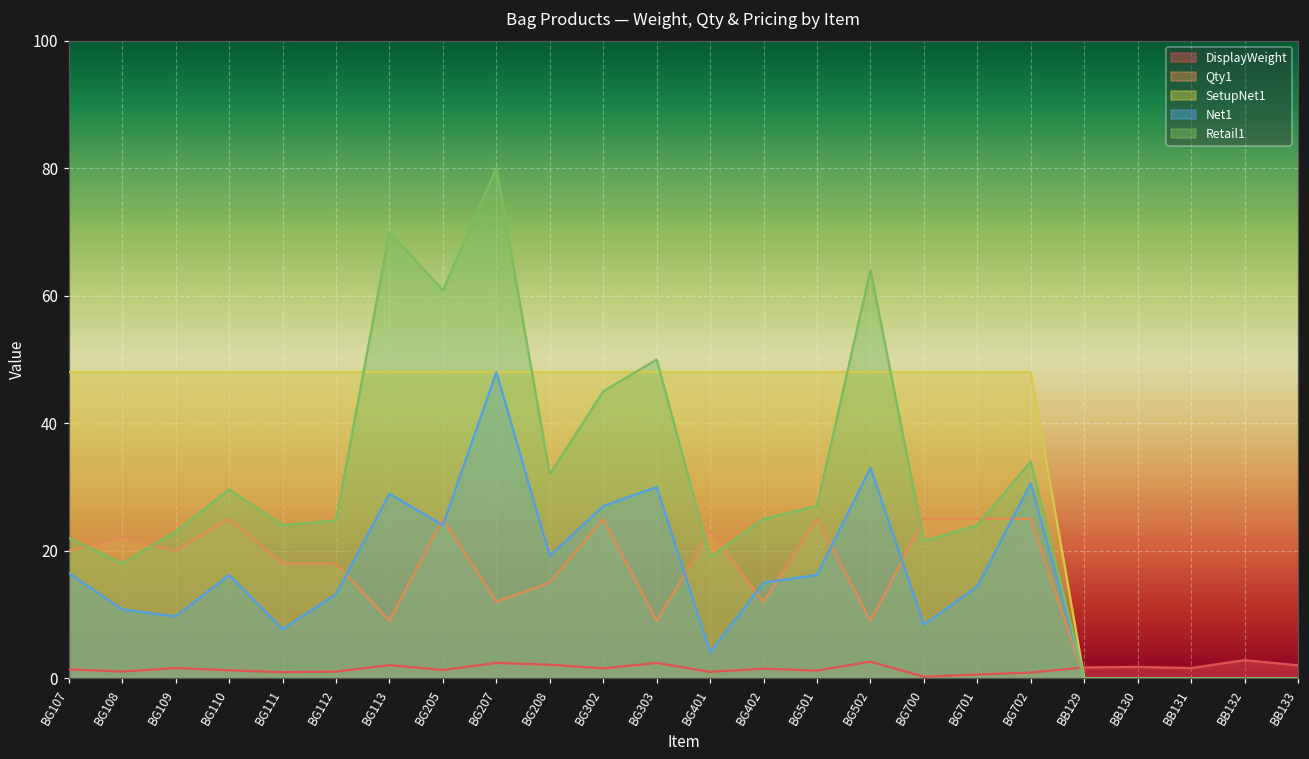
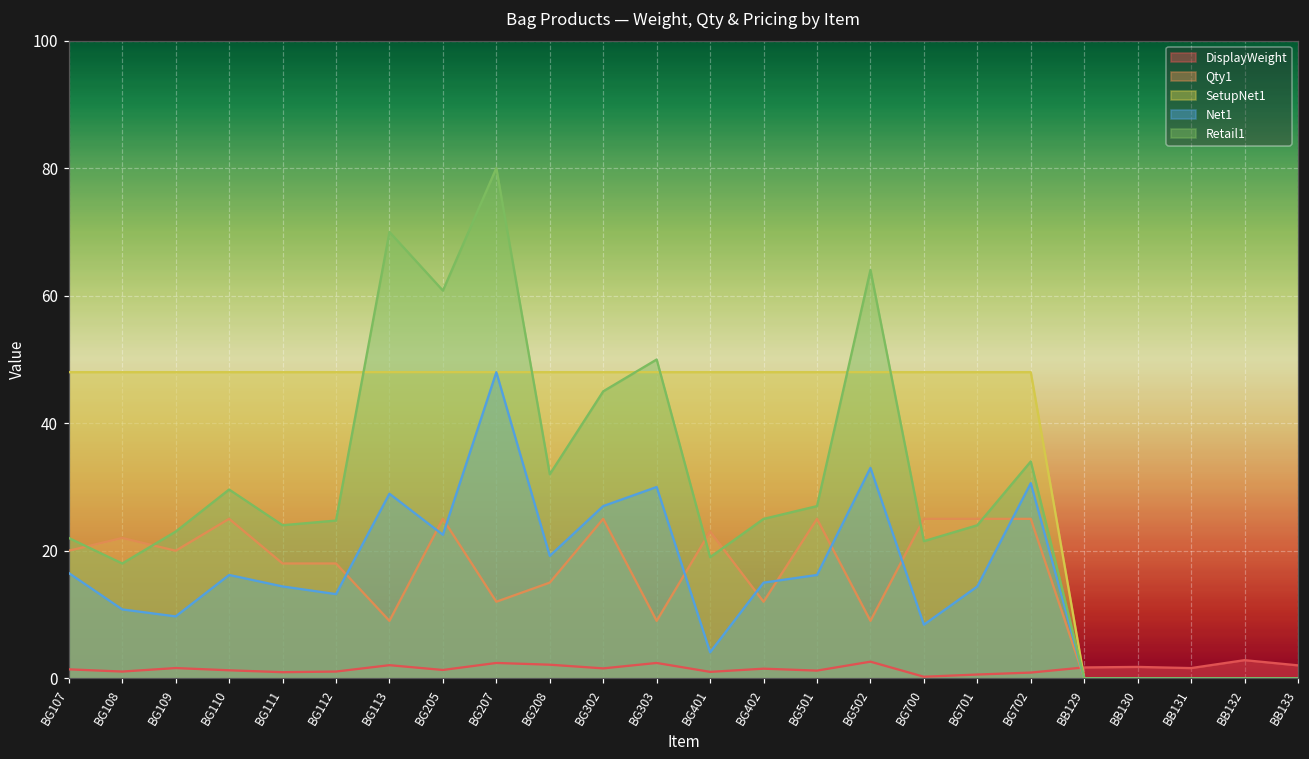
  {
    "Net1": {
      "BG107": 17,
      "BG108": 11,
      "BG109": 10,
      "BG110": 16,
-     "BG111": 8,
+     "BG111": 14,
      "BG112": 13,
      "BG113": 29,
-     "BG205": 24,
+     "BG205": 23,
      "BG208": 19,
      "BG302": 27,
      "BG303": 30,
      "BG401": 4,
      "BG402": 15,
      "BG501": 16,
      "BG502": 33,
      "BG700": 8,
      "BG701": 14,
      "BG702": 31
    },
    "Retail1": {
      "BG107": 22,
      "BG108": 18,
      "BG109": 23,
      "BG110": 30,
      "BG111": 24,
      "BG112": 25,
      "BG113": 70,
      "BG205": 61,
      "BG207": 80,
      "BG208": 32,
      "BG302": 45,
      "BG303": 50,
      "BG401": 19,
      "BG402": 25,
      "BG501": 27,
      "BG502": 64,
      "BG700": 22,
      "BG701": 24,
      "BG702": 34
    }
  }
